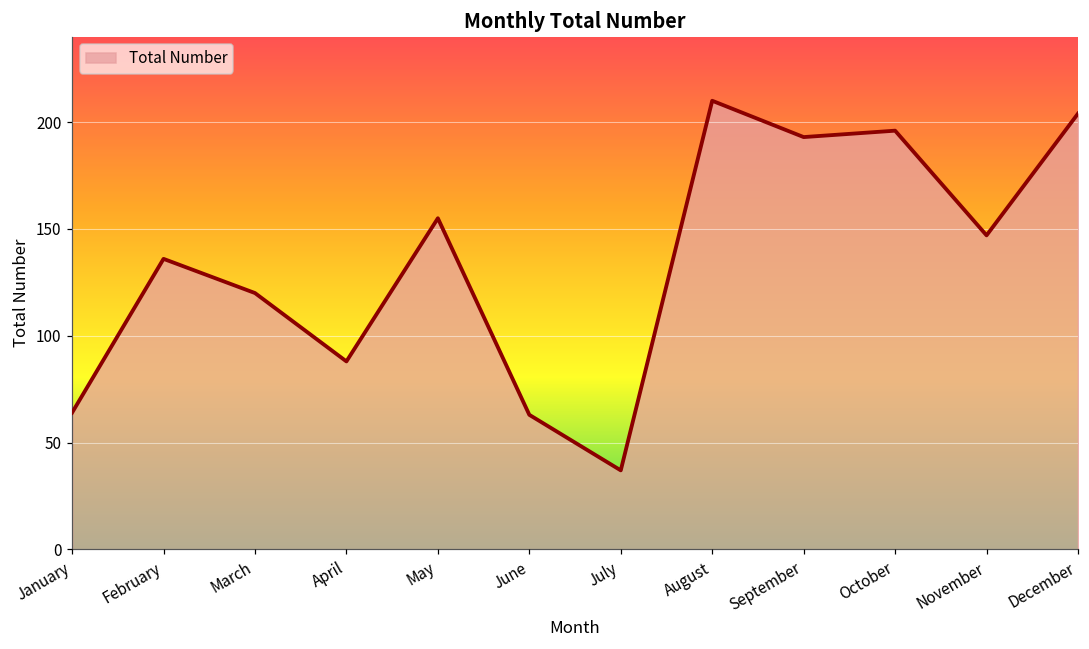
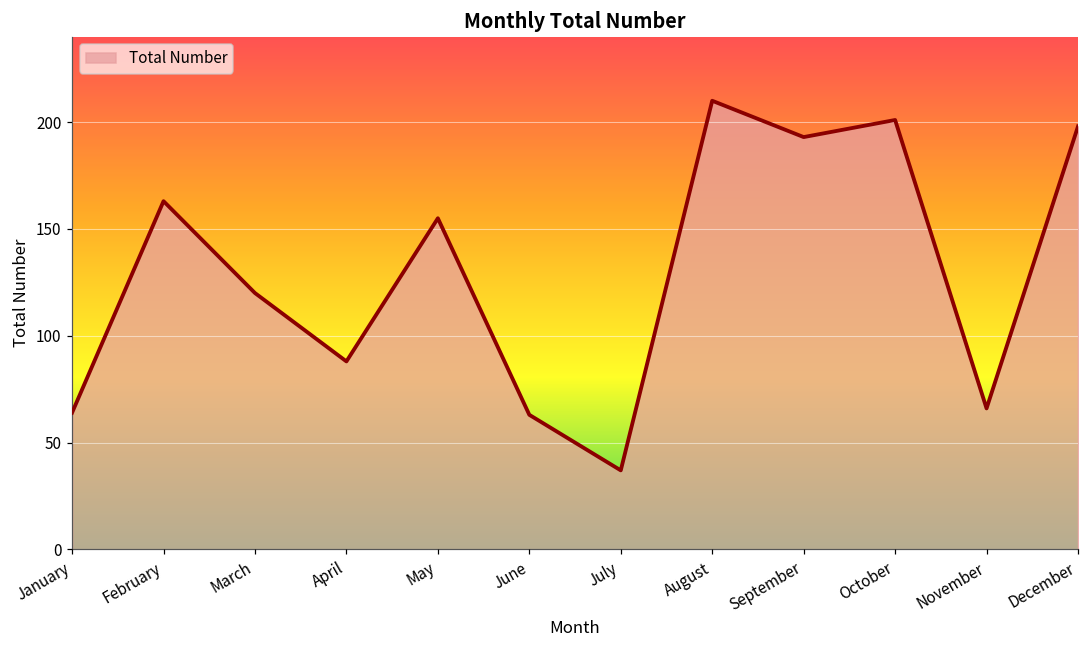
  {
    "January": 64,
-   "February": 136,
+   "February": 163,
    "March": 120,
    "April": 88,
    "May": 155,
    "June": 63,
    "July": 37,
    "August": 210,
    "September": 193,
-   "October": 196,
-   "November": 147,
-   "December": 204
+   "October": 201,
+   "November": 66,
+   "December": 198
  }
